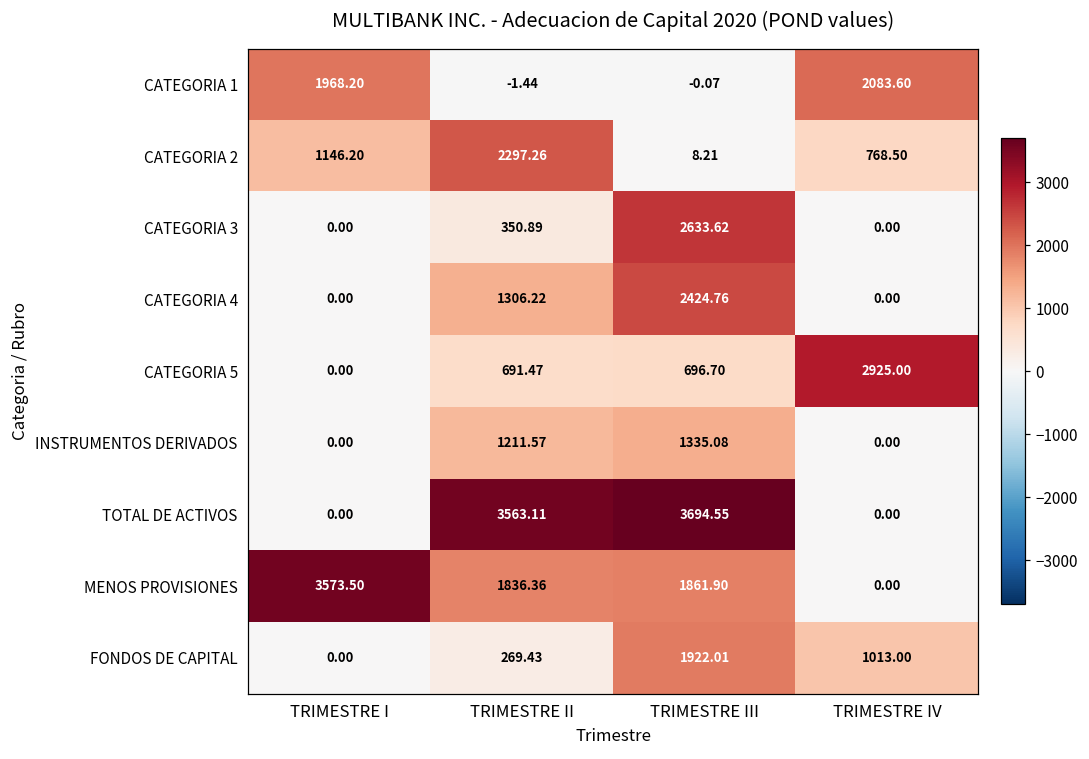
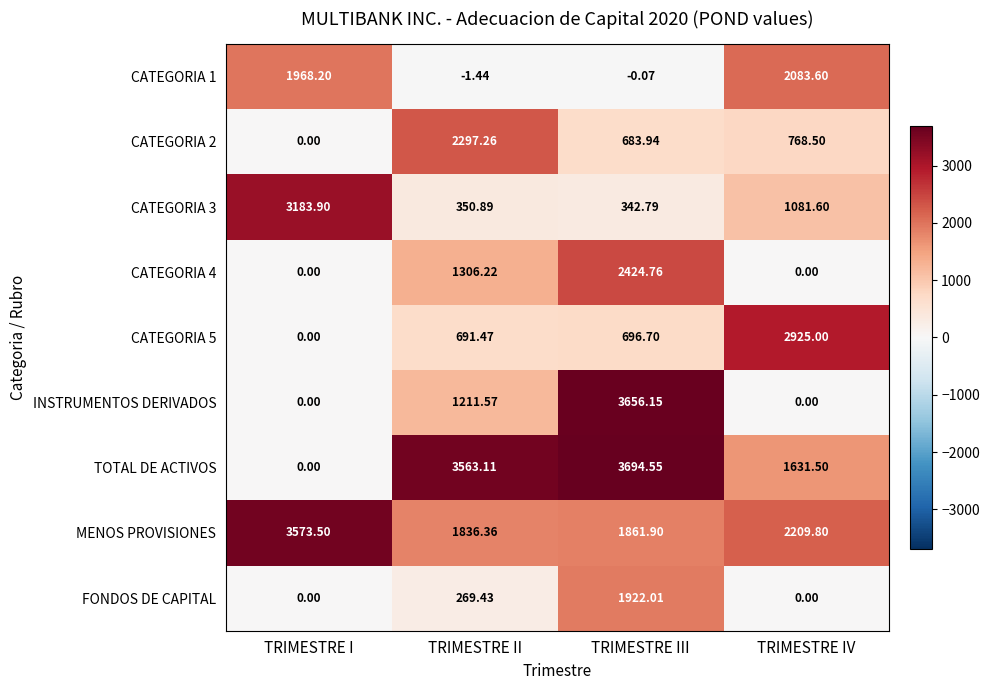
  {
    "CATEGORIA 1": {
      "TRIMESTRE I": 1968.20,
      "TRIMESTRE II": -1.44,
      "TRIMESTRE III": -0.07,
      "TRIMESTRE IV": 2083.60
    },
    "CATEGORIA 2": {
-     "TRIMESTRE I": 1146.20,
+     "TRIMESTRE I": 0.00,
      "TRIMESTRE II": 2297.26,
-     "TRIMESTRE III": 8.21,
+     "TRIMESTRE III": 683.94,
      "TRIMESTRE IV": 768.50
    },
    "CATEGORIA 3": {
-     "TRIMESTRE I": 0.00,
+     "TRIMESTRE I": 3183.90,
      "TRIMESTRE II": 350.89,
-     "TRIMESTRE III": 2633.62,
-     "TRIMESTRE IV": 0.00
+     "TRIMESTRE III": 342.79,
+     "TRIMESTRE IV": 1081.60
    },
    "CATEGORIA 4": {
      "TRIMESTRE I": 0.00,
      "TRIMESTRE II": 1306.22,
      "TRIMESTRE III": 2424.76,
      "TRIMESTRE IV": 0.00
    },
    "CATEGORIA 5": {
      "TRIMESTRE I": 0.00,
      "TRIMESTRE II": 691.47,
      "TRIMESTRE III": 696.70,
      "TRIMESTRE IV": 2925.00
    },
    "INSTRUMENTOS DERIVADOS": {
      "TRIMESTRE I": 0.00,
      "TRIMESTRE II": 1211.57,
-     "TRIMESTRE III": 1335.08,
+     "TRIMESTRE III": 3656.15,
      "TRIMESTRE IV": 0.00
    },
    "TOTAL DE ACTIVOS": {
      "TRIMESTRE I": 0.00,
      "TRIMESTRE II": 3563.11,
      "TRIMESTRE III": 3694.55,
-     "TRIMESTRE IV": 0.00
+     "TRIMESTRE IV": 1631.50
    },
    "MENOS PROVISIONES": {
      "TRIMESTRE I": 3573.50,
      "TRIMESTRE II": 1836.36,
      "TRIMESTRE III": 1861.90,
-     "TRIMESTRE IV": 0.00
+     "TRIMESTRE IV": 2209.80
    },
    "FONDOS DE CAPITAL": {
      "TRIMESTRE I": 0.00,
      "TRIMESTRE II": 269.43,
      "TRIMESTRE III": 1922.01,
-     "TRIMESTRE IV": 1013.00
+     "TRIMESTRE IV": 0.00
    }
  }
